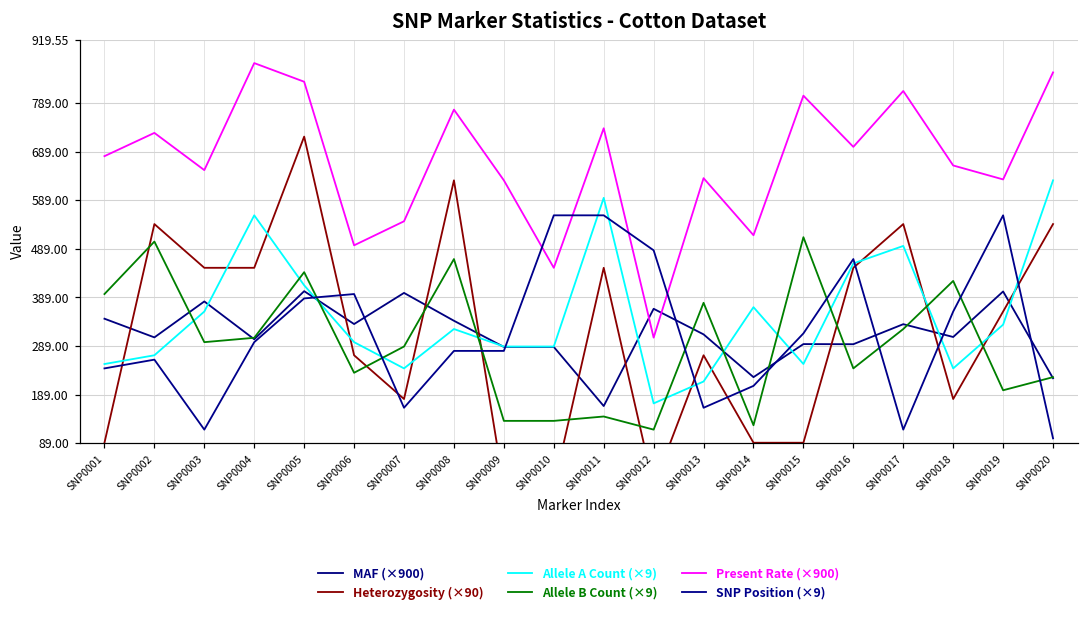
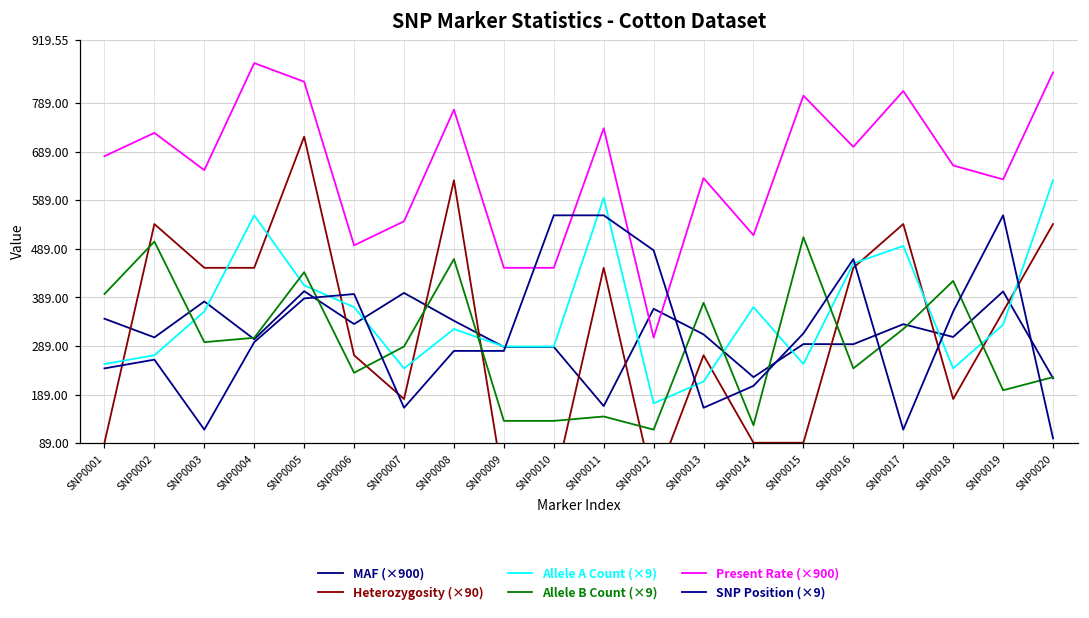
  {
    "Heterozygosity (×90)": {
      "SNP0001": 90,
      "SNP0002": 540,
      "SNP0003": 450,
      "SNP0004": 450,
      "SNP0005": 720,
      "SNP0006": 270,
      "SNP0007": 180,
      "SNP0008": 630,
      "SNP0011": 450,
      "SNP0013": 270,
      "SNP0014": 90,
      "SNP0015": 90,
      "SNP0016": 450,
      "SNP0017": 540,
      "SNP0018": 180,
      "SNP0019": 360,
      "SNP0020": 540
    },
    "Allele A Count (×9)": {
      "SNP0001": 250,
      "SNP0002": 270,
      "SNP0003": 360,
      "SNP0004": 560,
      "SNP0005": 410,
-     "SNP0006": 300,
+     "SNP0006": 370,
      "SNP0007": 240,
      "SNP0008": 320,
      "SNP0011": 590,
      "SNP0012": 170,
      "SNP0013": 220,
      "SNP0014": 370,
      "SNP0015": 250,
      "SNP0016": 460,
      "SNP0017": 500,
      "SNP0018": 240,
      "SNP0019": 330,
      "SNP0020": 630
    },
    "Allele B Count (×9)": {
      "SNP0001": 400,
      "SNP0002": 500,
      "SNP0003": 300,
      "SNP0005": 440,
      "SNP0006": 230,
      "SNP0007": 290,
      "SNP0008": 470,
      "SNP0009": 140,
      "SNP0010": 140,
      "SNP0011": 140,
      "SNP0012": 120,
      "SNP0013": 380,
      "SNP0014": 130,
      "SNP0015": 510,
      "SNP0016": 240,
      "SNP0017": 320,
      "SNP0018": 420,
      "SNP0019": 200
    },
    "Present Rate (×900)": {
      "SNP0001": 680,
      "SNP0002": 730,
      "SNP0003": 650,
      "SNP0004": 870,
      "SNP0005": 830,
      "SNP0006": 500,
      "SNP0007": 550,
      "SNP0008": 780,
-     "SNP0009": 630,
+     "SNP0009": 450,
      "SNP0010": 450,
      "SNP0011": 740,
      "SNP0012": 310,
      "SNP0013": 630,
      "SNP0014": 520,
      "SNP0015": 800,
      "SNP0016": 700,
      "SNP0017": 810,
      "SNP0018": 660,
      "SNP0019": 630,
      "SNP0020": 850
    }
  }
